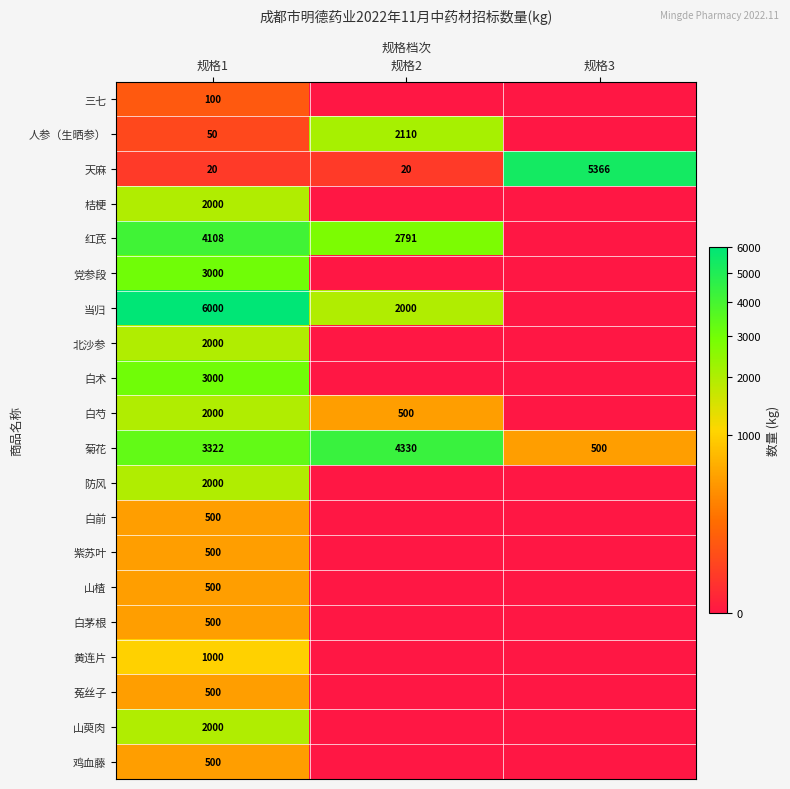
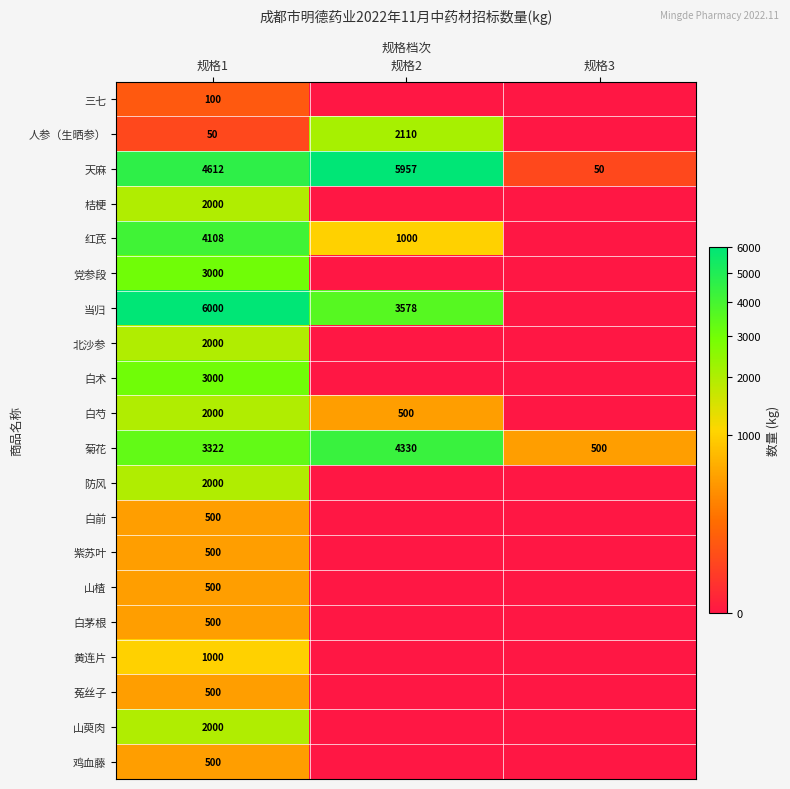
  {
    "三七": {
      "规格1": 100
    },
    "人参（生晒参）": {
      "规格1": 50,
      "规格2": 2110
    },
    "天麻": {
-     "规格1": 20,
-     "规格2": 20,
-     "规格3": 5366
+     "规格1": 4612,
+     "规格2": 5957,
+     "规格3": 50
    },
    "桔梗": {
      "规格1": 2000
    },
    "红芪": {
      "规格1": 4108,
-     "规格2": 2791
+     "规格2": 1000
    },
    "党参段": {
      "规格1": 3000
    },
    "当归": {
      "规格1": 6000,
-     "规格2": 2000
+     "规格2": 3578
    },
    "北沙参": {
      "规格1": 2000
    },
    "白术": {
      "规格1": 3000
    },
    "白芍": {
      "规格1": 2000,
      "规格2": 500
    },
    "菊花": {
      "规格1": 3322,
      "规格2": 4330,
      "规格3": 500
    },
    "防风": {
      "规格1": 2000
    },
    "白前": {
      "规格1": 500
    },
    "紫苏叶": {
      "规格1": 500
    },
    "山楂": {
      "规格1": 500
    },
    "白茅根": {
      "规格1": 500
    },
    "黄连片": {
      "规格1": 1000
    },
    "菟丝子": {
      "规格1": 500
    },
    "山萸肉": {
      "规格1": 2000
    },
    "鸡血藤": {
      "规格1": 500
    }
  }
